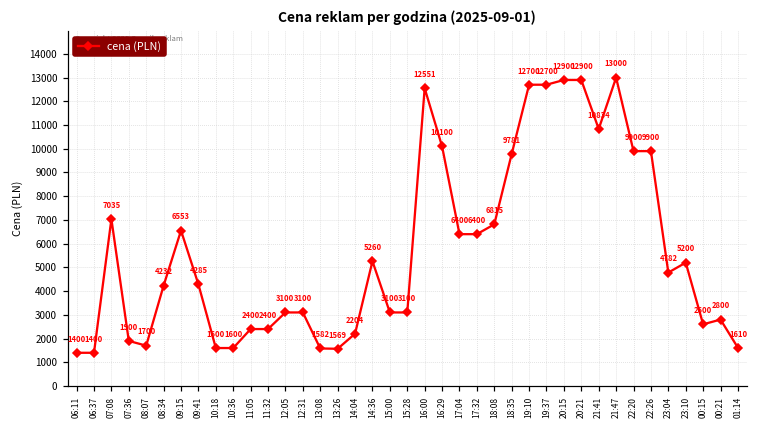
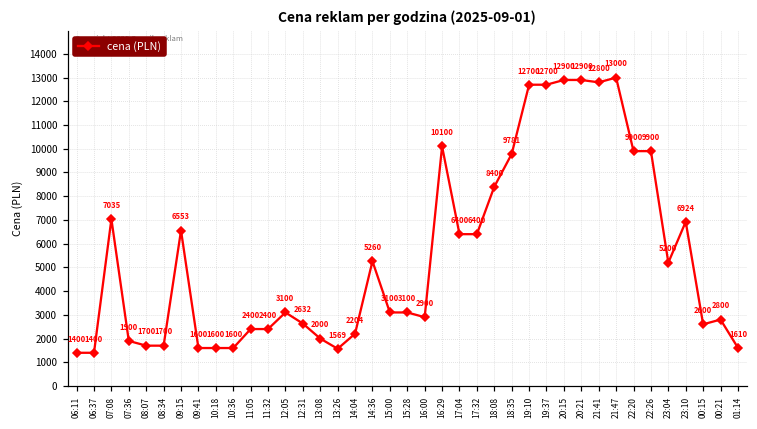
  {
    "06:11": 1400,
    "06:37": 1400,
    "07:08": 7035,
    "07:36": 1900,
    "08:07": 1700,
-   "08:34": 4232,
+   "08:34": 1700,
    "09:15": 6553,
-   "09:41": 4285,
+   "09:41": 1600,
    "10:18": 1600,
    "10:36": 1600,
    "11:05": 2400,
    "11:32": 2400,
    "12:05": 3100,
-   "12:31": 3100,
-   "13:08": 1582,
+   "12:31": 2632,
+   "13:08": 2000,
    "13:26": 1569,
    "14:04": 2204,
    "14:36": 5260,
    "15:00": 3100,
    "15:28": 3100,
-   "16:00": 12551,
+   "16:00": 2900,
    "16:29": 10100,
    "17:04": 6400,
    "17:32": 6400,
-   "18:08": 6815,
+   "18:08": 8400,
    "18:35": 9781,
-   "21:41": 10834,
+   "21:41": 12800,
    "21:47": 13000,
    "22:20": 9900,
    "22:26": 9900,
-   "23:04": 4782,
-   "23:10": 5200,
+   "23:04": 5200,
+   "23:10": 6924,
    "00:15": 2600,
    "00:21": 2800,
    "01:14": 1610
  }
